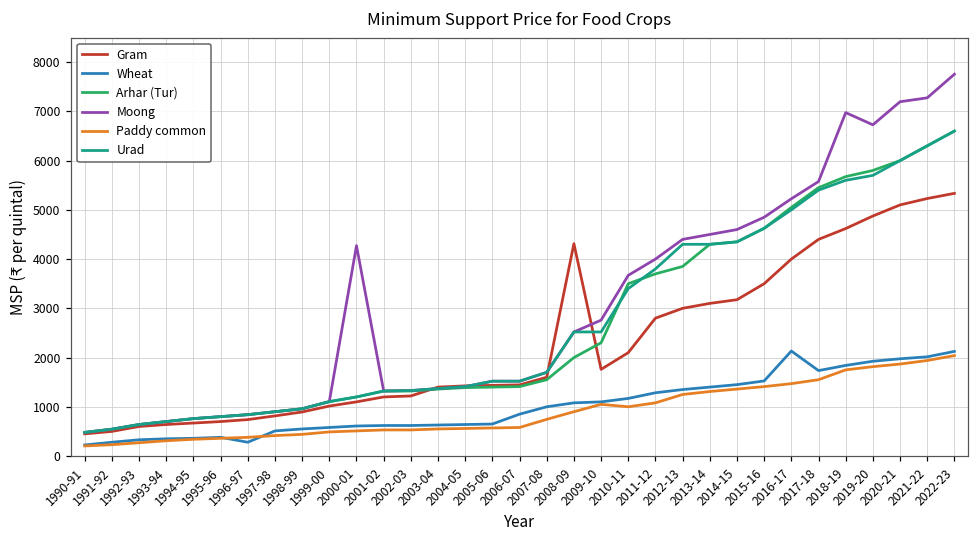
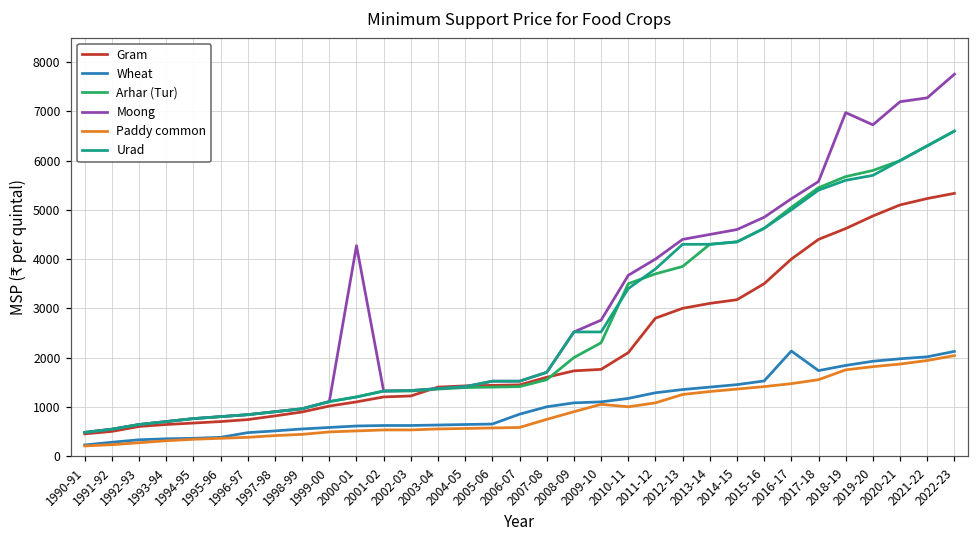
  {
    "Gram": {
      "1993-94": 600,
      "1994-95": 700,
      "1995-96": 700,
      "1996-97": 700,
      "1997-98": 800,
      "1998-99": 900,
      "1999-00": 1000,
      "2000-01": 1100,
      "2001-02": 1200,
      "2002-03": 1200,
-     "2008-09": 4300,
+     "2008-09": 1700,
      "2009-10": 1800,
      "2010-11": 2100,
      "2011-12": 2800,
      "2012-13": 3000,
      "2013-14": 3100,
      "2014-15": 3200,
      "2015-16": 3500,
      "2016-17": 4000,
      "2017-18": 4400,
      "2018-19": 4600,
      "2019-20": 4900,
      "2020-21": 5100,
      "2021-22": 5200,
      "2022-23": 5300
    },
    "Wheat": {
      "1992-93": 300,
-     "1996-97": 300,
+     "1996-97": 500,
      "1997-98": 500,
      "1998-99": 600,
      "1999-00": 600,
      "2000-01": 600,
      "2001-02": 600,
      "2002-03": 600,
      "2003-04": 600,
      "2004-05": 600,
      "2005-06": 700,
      "2006-07": 900,
      "2007-08": 1000,
      "2008-09": 1100,
      "2010-11": 1200,
      "2011-12": 1300,
      "2012-13": 1400,
      "2013-14": 1400,
      "2014-15": 1500,
      "2015-16": 1500,
      "2016-17": 2100,
      "2017-18": 1700,
      "2018-19": 1800,
      "2019-20": 1900,
      "2020-21": 2000,
      "2021-22": 2000,
      "2022-23": 2100
    },
    "Moong": {
      "2000-01": 4300,
      "2009-10": 2800,
      "2010-11": 3700,
      "2011-12": 4000,
      "2012-13": 4400,
      "2013-14": 4500,
      "2014-15": 4600,
      "2015-16": 4900,
      "2016-17": 5200,
      "2017-18": 5600,
      "2018-19": 7000,
      "2019-20": 6700,
      "2020-21": 7200,
      "2021-22": 7300,
      "2022-23": 7800
    },
    "Paddy common": {
      "1992-93": 300,
      "1996-97": 400,
      "1997-98": 400,
      "1998-99": 400,
      "1999-00": 500,
      "2000-01": 500,
      "2001-02": 500,
      "2002-03": 500,
      "2003-04": 600,
      "2004-05": 600,
      "2005-06": 600,
      "2006-07": 600,
      "2007-08": 700,
      "2008-09": 900,
      "2010-11": 1000,
      "2011-12": 1100,
      "2012-13": 1300,
      "2013-14": 1300,
      "2014-15": 1400,
      "2015-16": 1400,
      "2016-17": 1500,
      "2017-18": 1600,
      "2018-19": 1800,
      "2019-20": 1800,
      "2020-21": 1900,
      "2021-22": 1900,
      "2022-23": 2000
    }
  }
